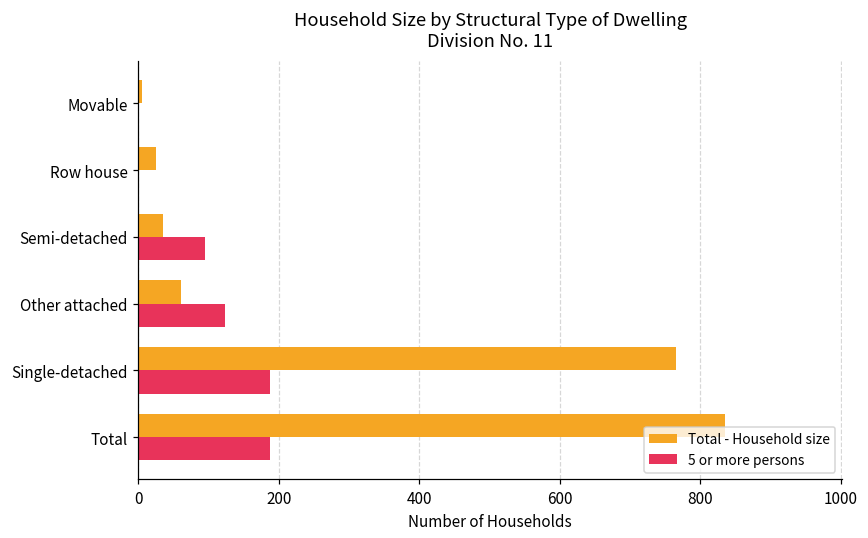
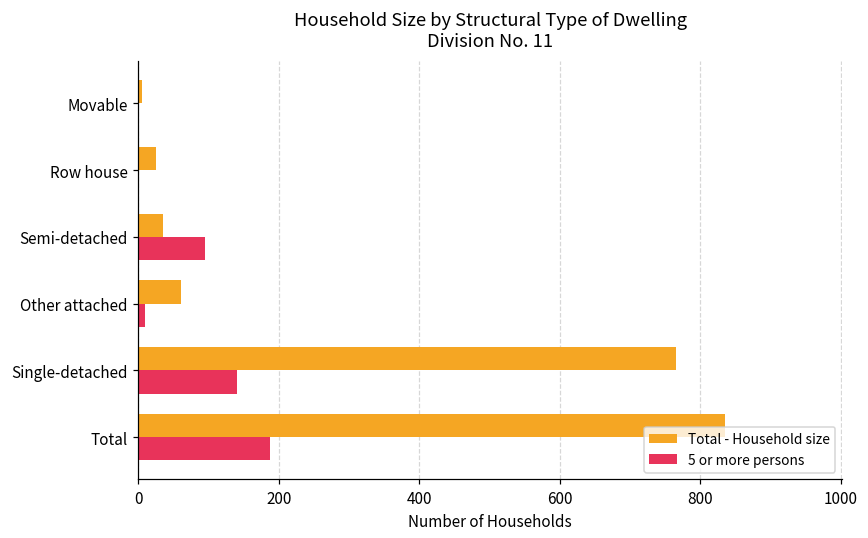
  {
    "Total - Household size": {
      "Movable": 10,
      "Row house": 30,
      "Semi-detached": 40,
      "Other attached": 60,
      "Single-detached": 770,
      "Total": 840
    },
    "5 or more persons": {
      "Movable": 0,
      "Row house": 0,
      "Semi-detached": 100,
-     "Other attached": 120,
-     "Single-detached": 190,
+     "Other attached": 10,
+     "Single-detached": 140,
      "Total": 190
    }
  }
